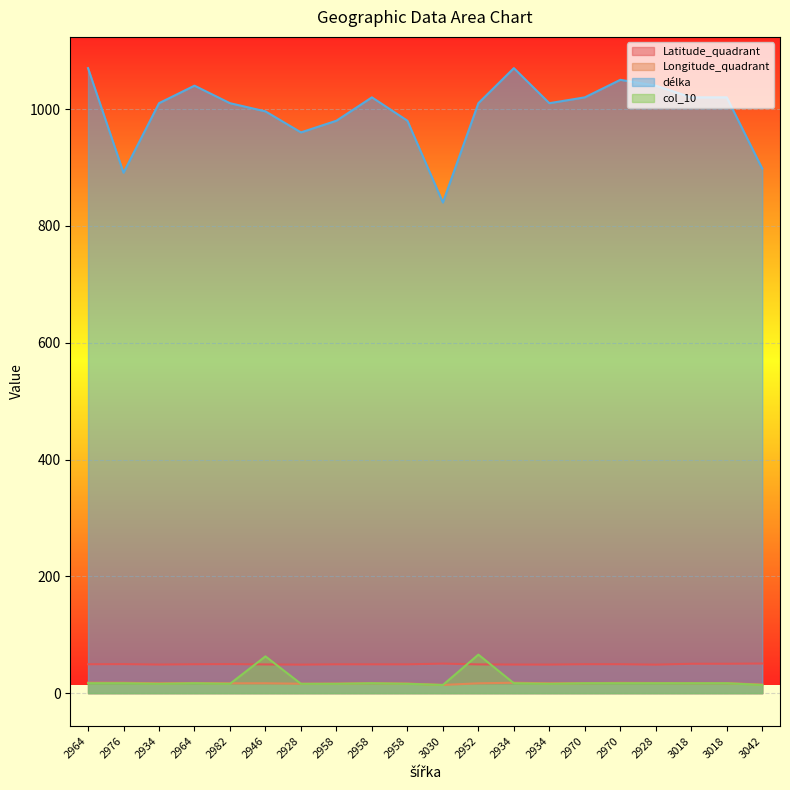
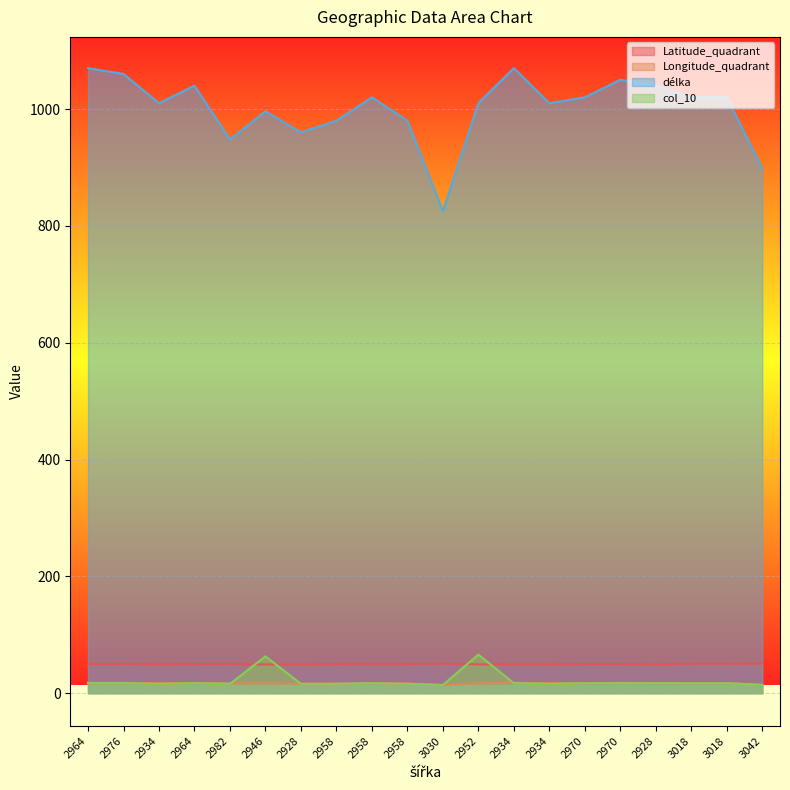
  {
    "délka": {
-     "2976": 890,
-     "2982": 1010,
+     "2976": 1060,
+     "2982": 950,
      "2946": 1000,
-     "3030": 840,
+     "3030": 830,
      "2952": 1010,
      "3042": 900
    },
    "col_10": {
      "2946": 60,
      "2952": 70
    }
  }
